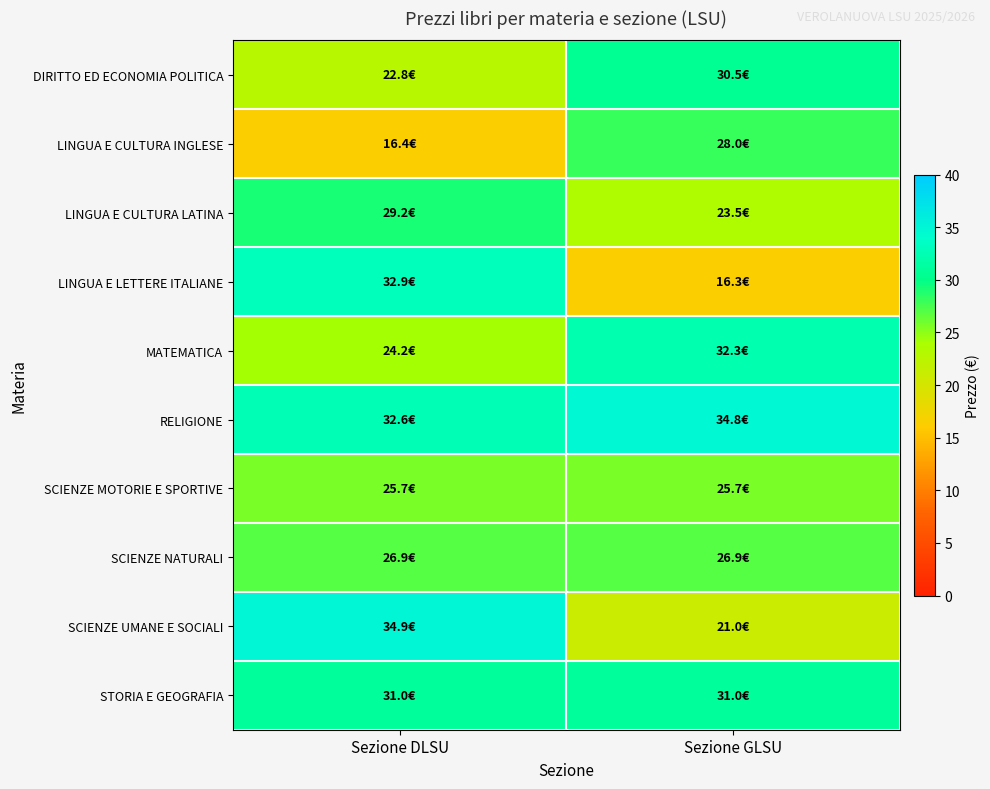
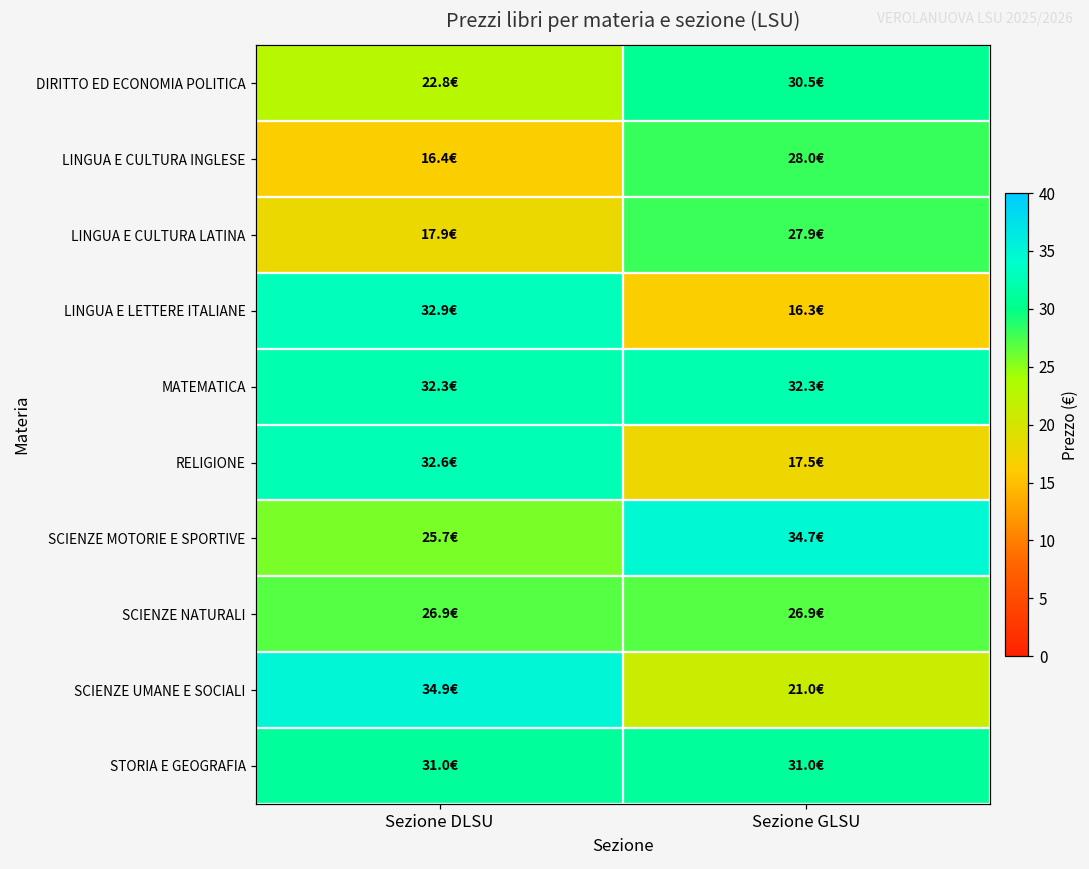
  {
    "DIRITTO ED ECONOMIA POLITICA": {
      "Sezione DLSU": "22.8€",
      "Sezione GLSU": "30.5€"
    },
    "LINGUA E CULTURA INGLESE": {
      "Sezione DLSU": "16.4€",
      "Sezione GLSU": "28.0€"
    },
    "LINGUA E CULTURA LATINA": {
-     "Sezione DLSU": "29.2€",
-     "Sezione GLSU": "23.5€"
+     "Sezione DLSU": "17.9€",
+     "Sezione GLSU": "27.9€"
    },
    "LINGUA E LETTERE ITALIANE": {
      "Sezione DLSU": "32.9€",
      "Sezione GLSU": "16.3€"
    },
    "MATEMATICA": {
-     "Sezione DLSU": "24.2€",
+     "Sezione DLSU": "32.3€",
      "Sezione GLSU": "32.3€"
    },
    "RELIGIONE": {
      "Sezione DLSU": "32.6€",
-     "Sezione GLSU": "34.8€"
+     "Sezione GLSU": "17.5€"
    },
    "SCIENZE MOTORIE E SPORTIVE": {
      "Sezione DLSU": "25.7€",
-     "Sezione GLSU": "25.7€"
+     "Sezione GLSU": "34.7€"
    },
    "SCIENZE NATURALI": {
      "Sezione DLSU": "26.9€",
      "Sezione GLSU": "26.9€"
    },
    "SCIENZE UMANE E SOCIALI": {
      "Sezione DLSU": "34.9€",
      "Sezione GLSU": "21.0€"
    },
    "STORIA E GEOGRAFIA": {
      "Sezione DLSU": "31.0€",
      "Sezione GLSU": "31.0€"
    }
  }
